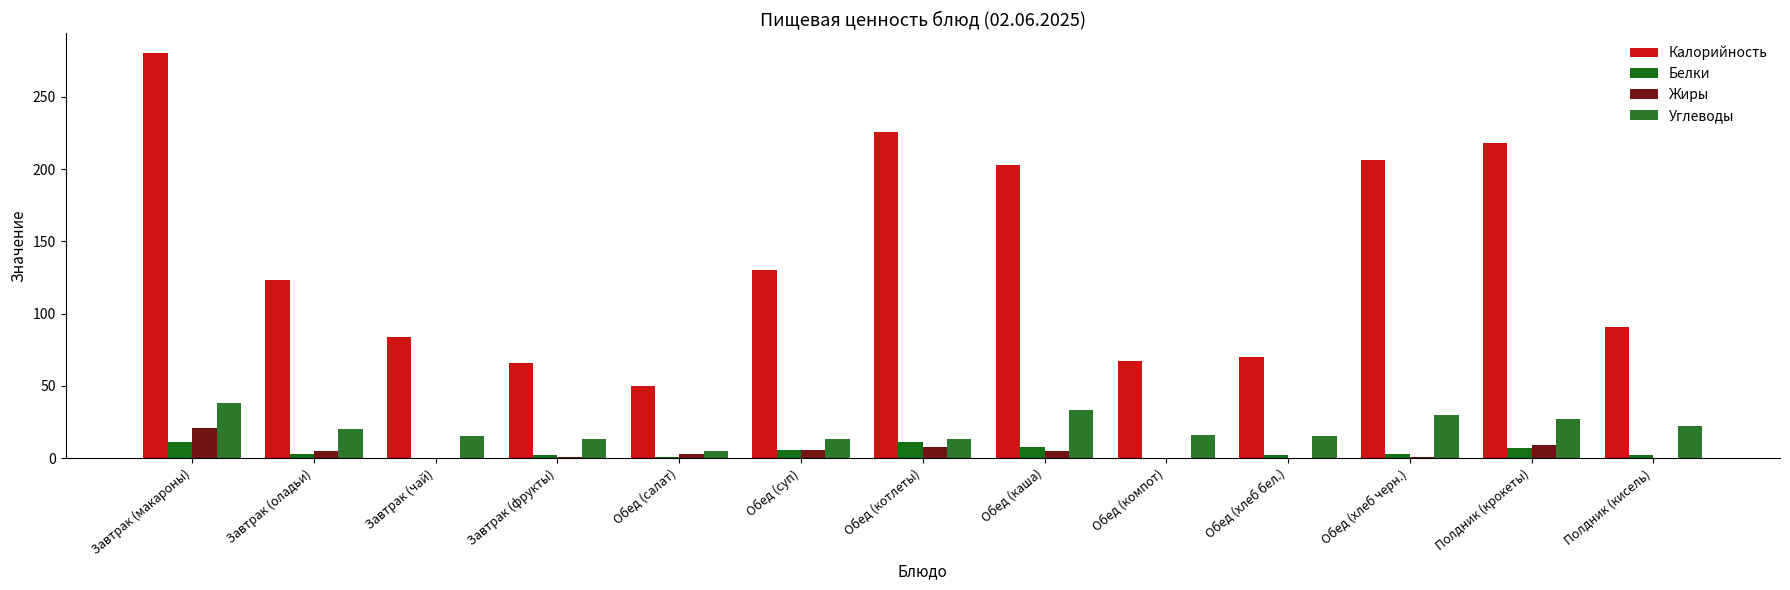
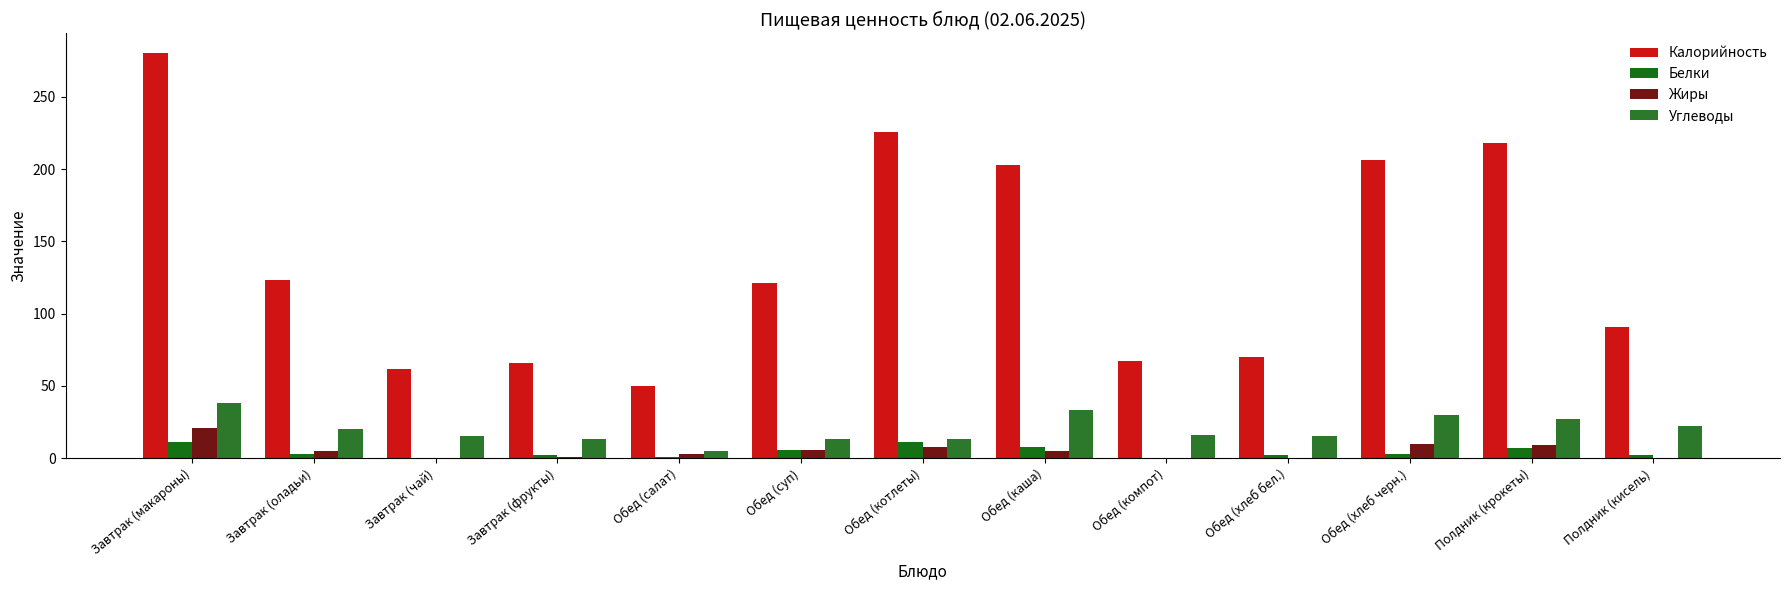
  {
    "Калорийность": {
      "Завтрак (макароны)": 280,
      "Завтрак (оладьи)": 123,
-     "Завтрак (чай)": 84,
+     "Завтрак (чай)": 62,
      "Завтрак (фрукты)": 66,
      "Обед (салат)": 50,
-     "Обед (суп)": 130,
+     "Обед (суп)": 121,
      "Обед (котлеты)": 226,
      "Обед (каша)": 203,
      "Обед (компот)": 67,
      "Обед (хлеб бел.)": 70,
      "Обед (хлеб черн.)": 206,
      "Полдник (крокеты)": 218,
      "Полдник (кисель)": 91
    },
    "Жиры": {
      "Завтрак (макароны)": 21,
      "Завтрак (оладьи)": 5,
      "Завтрак (чай)": 0,
      "Обед (салат)": 3,
      "Обед (суп)": 6,
      "Обед (котлеты)": 8,
      "Обед (каша)": 5,
      "Обед (компот)": 0,
      "Обед (хлеб бел.)": 0,
-     "Обед (хлеб черн.)": 1,
+     "Обед (хлеб черн.)": 10,
      "Полдник (крокеты)": 9,
      "Полдник (кисель)": 0
    }
  }
